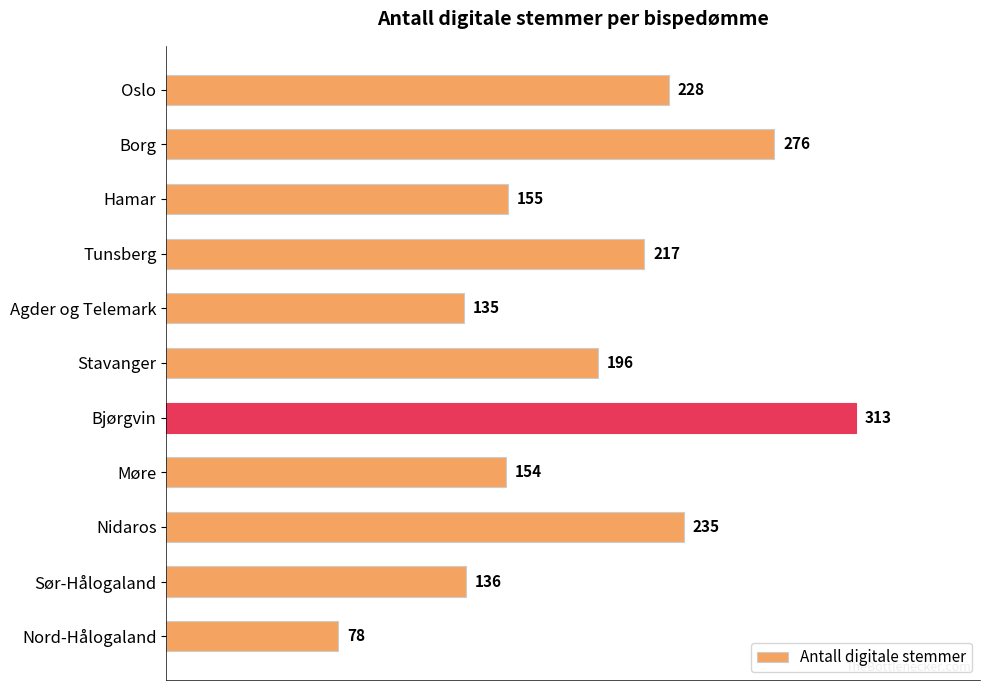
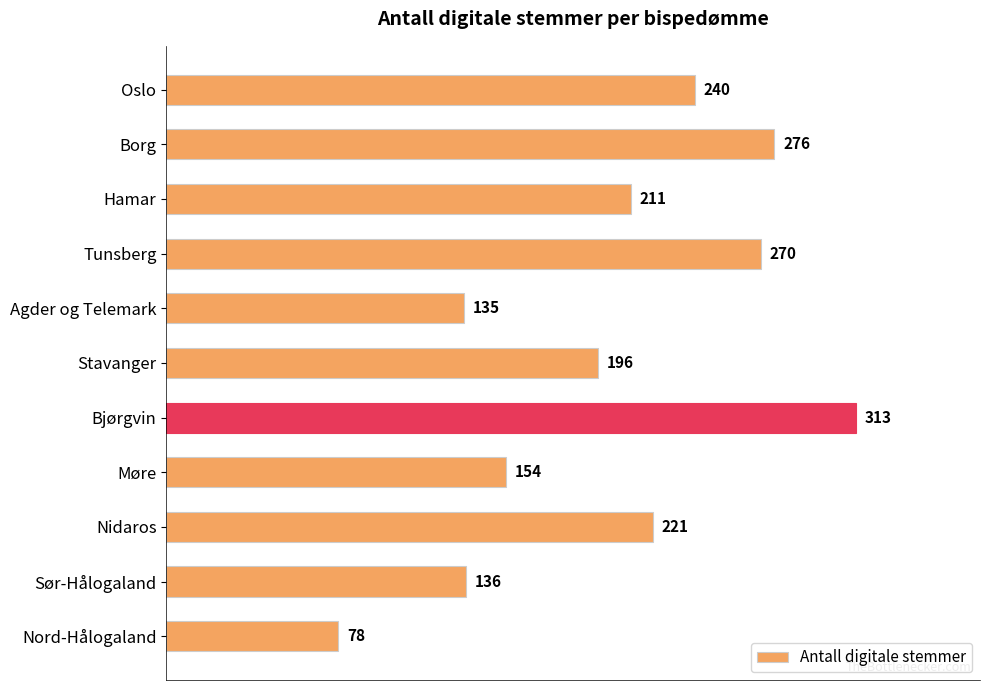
  {
-   "Oslo": 228,
+   "Oslo": 240,
    "Borg": 276,
-   "Hamar": 155,
-   "Tunsberg": 217,
+   "Hamar": 211,
+   "Tunsberg": 270,
    "Agder og Telemark": 135,
    "Stavanger": 196,
    "Bjørgvin": 313,
    "Møre": 154,
-   "Nidaros": 235,
+   "Nidaros": 221,
    "Sør-Hålogaland": 136,
    "Nord-Hålogaland": 78
  }
